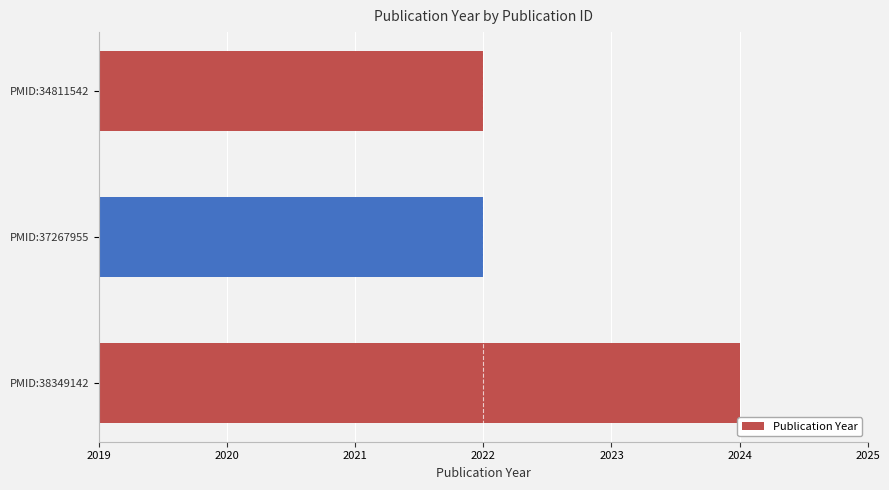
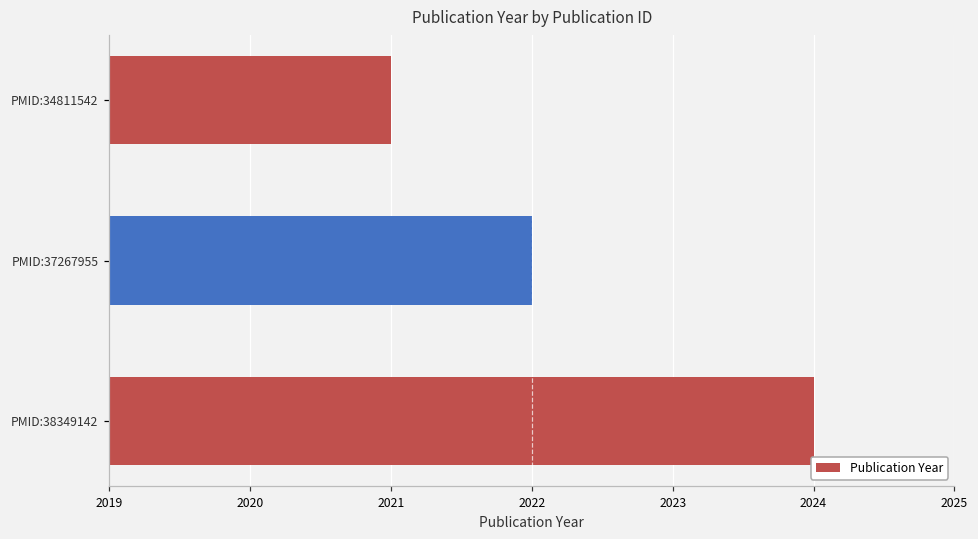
  {
-   "PMID:34811542": 2022,
+   "PMID:34811542": 2021,
    "PMID:37267955": 2022,
    "PMID:38349142": 2024
  }
